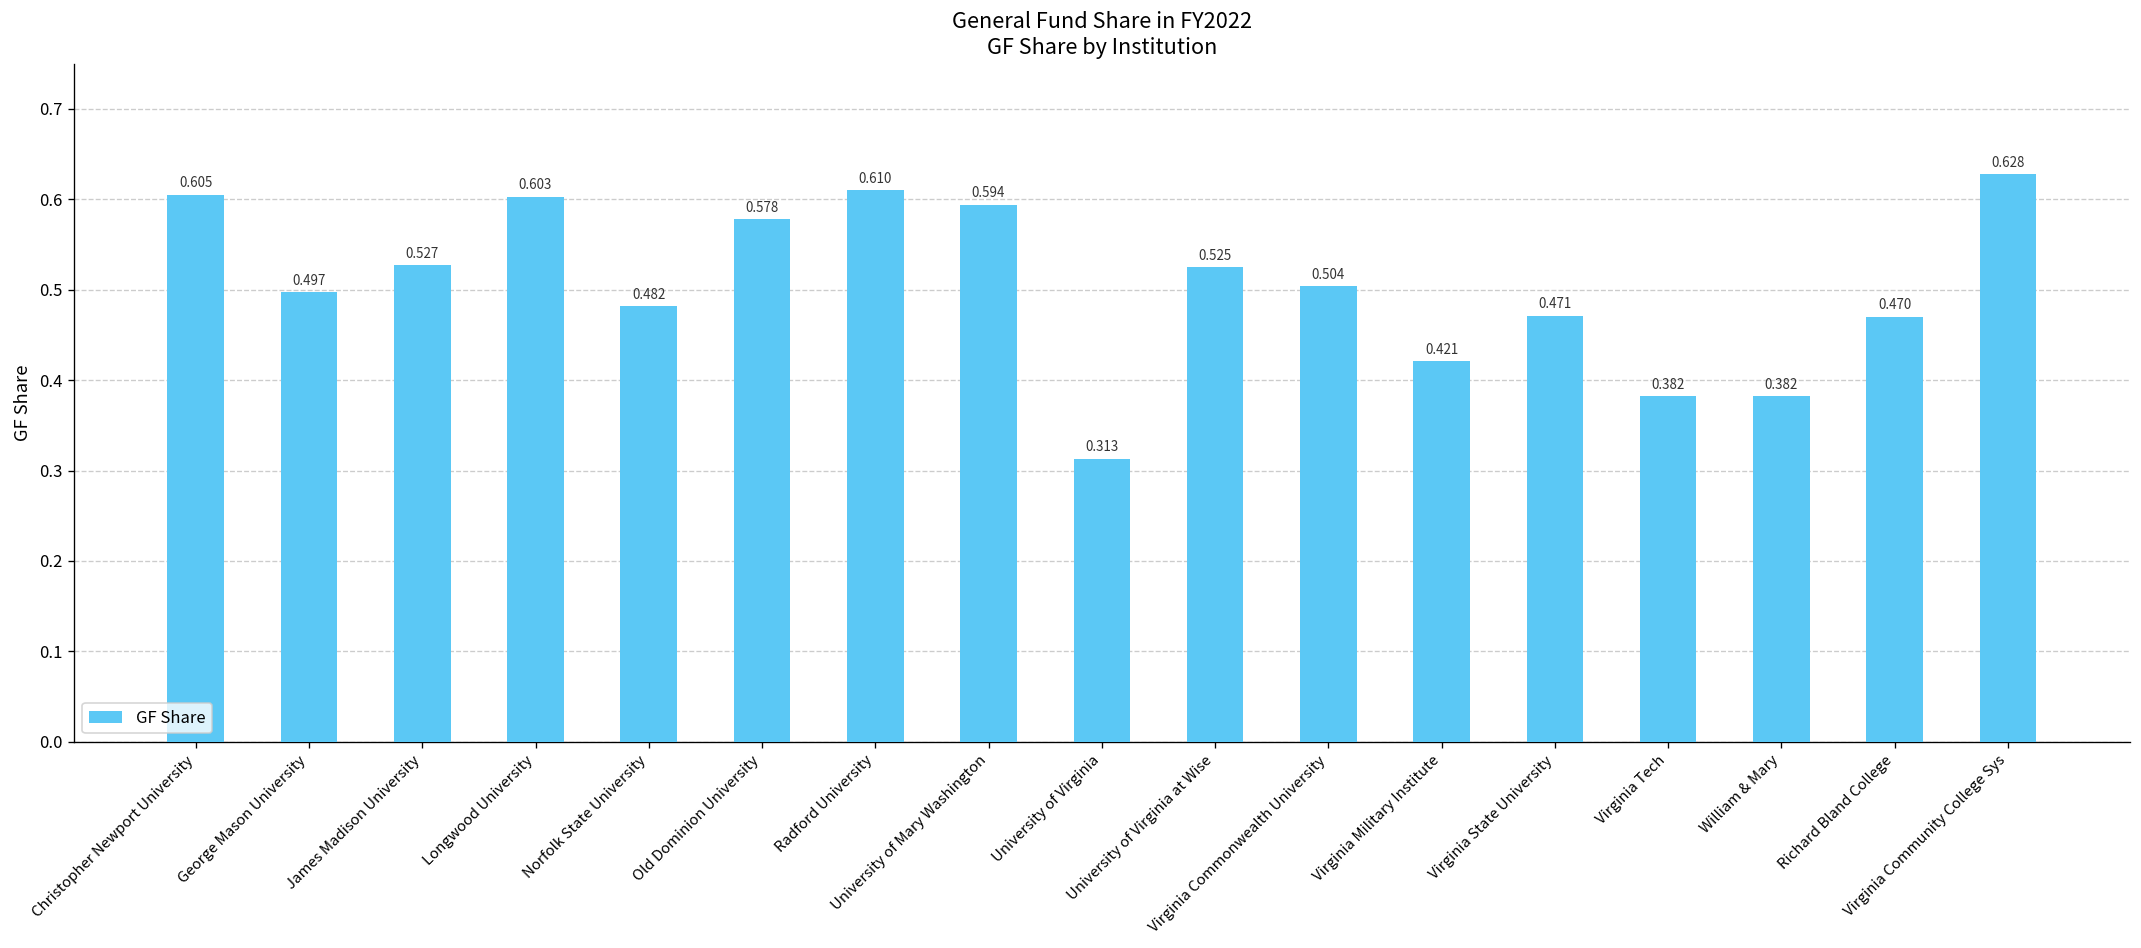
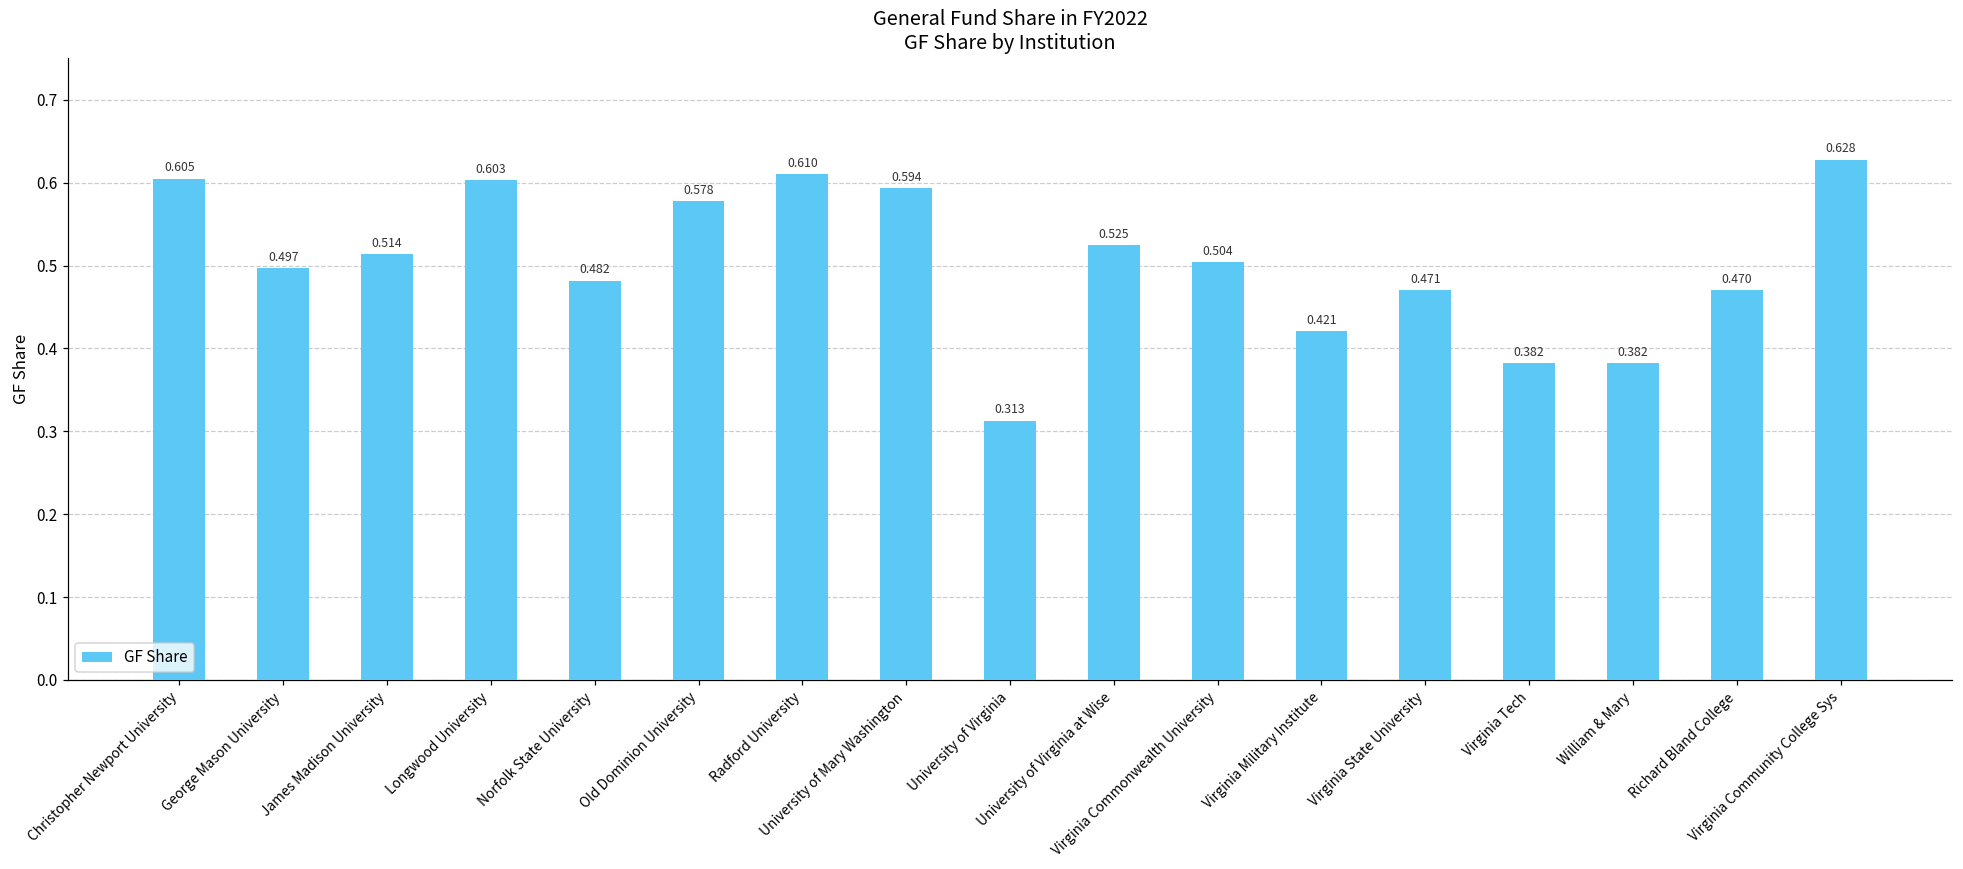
  {
    "Christopher Newport University": 0.605,
    "George Mason University": 0.497,
-   "James Madison University": 0.527,
+   "James Madison University": 0.514,
    "Longwood University": 0.603,
    "Norfolk State University": 0.482,
    "Old Dominion University": 0.578,
    "Radford University": 0.610,
    "University of Mary Washington": 0.594,
    "University of Virginia": 0.313,
    "University of Virginia at Wise": 0.525,
    "Virginia Commonwealth University": 0.504,
    "Virginia Military Institute": 0.421,
    "Virginia State University": 0.471,
    "Virginia Tech": 0.382,
    "William & Mary": 0.382,
    "Richard Bland College": 0.470,
    "Virginia Community College Sys": 0.628
  }
